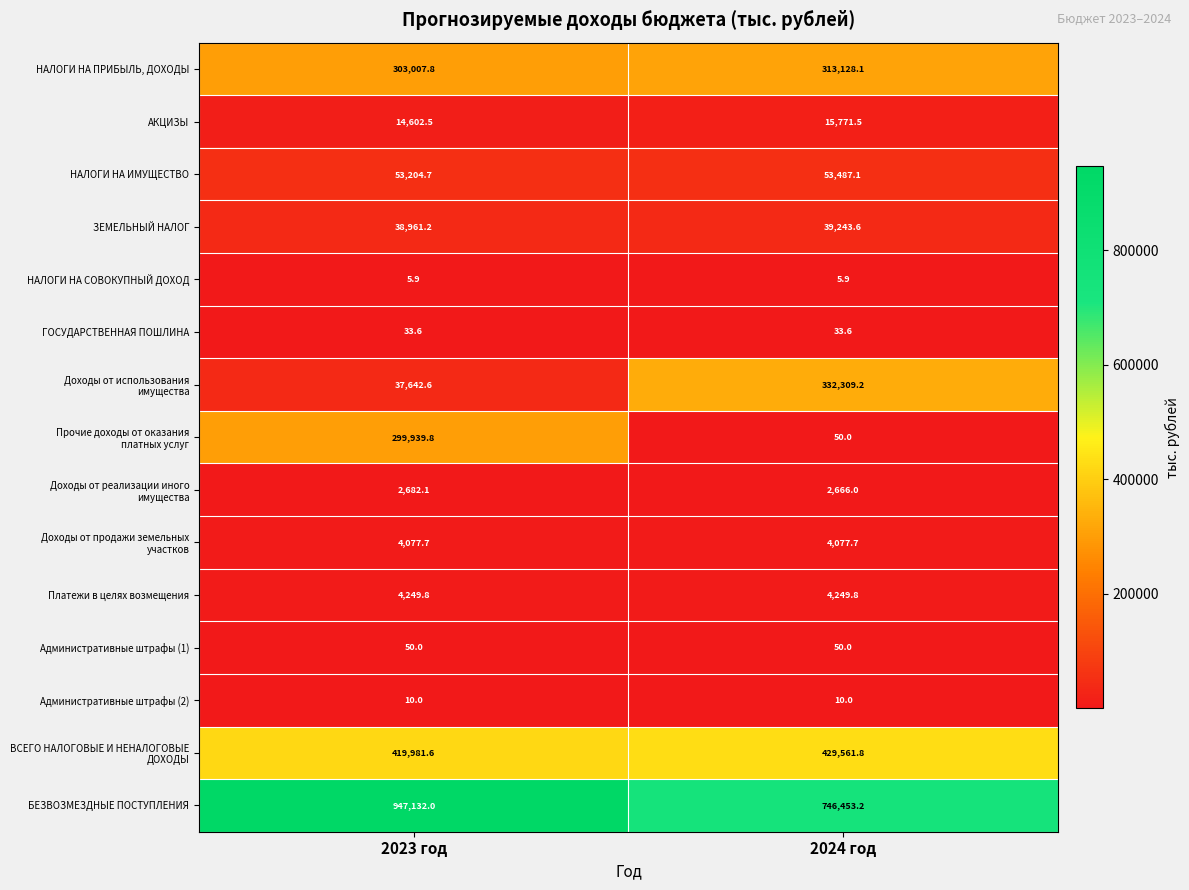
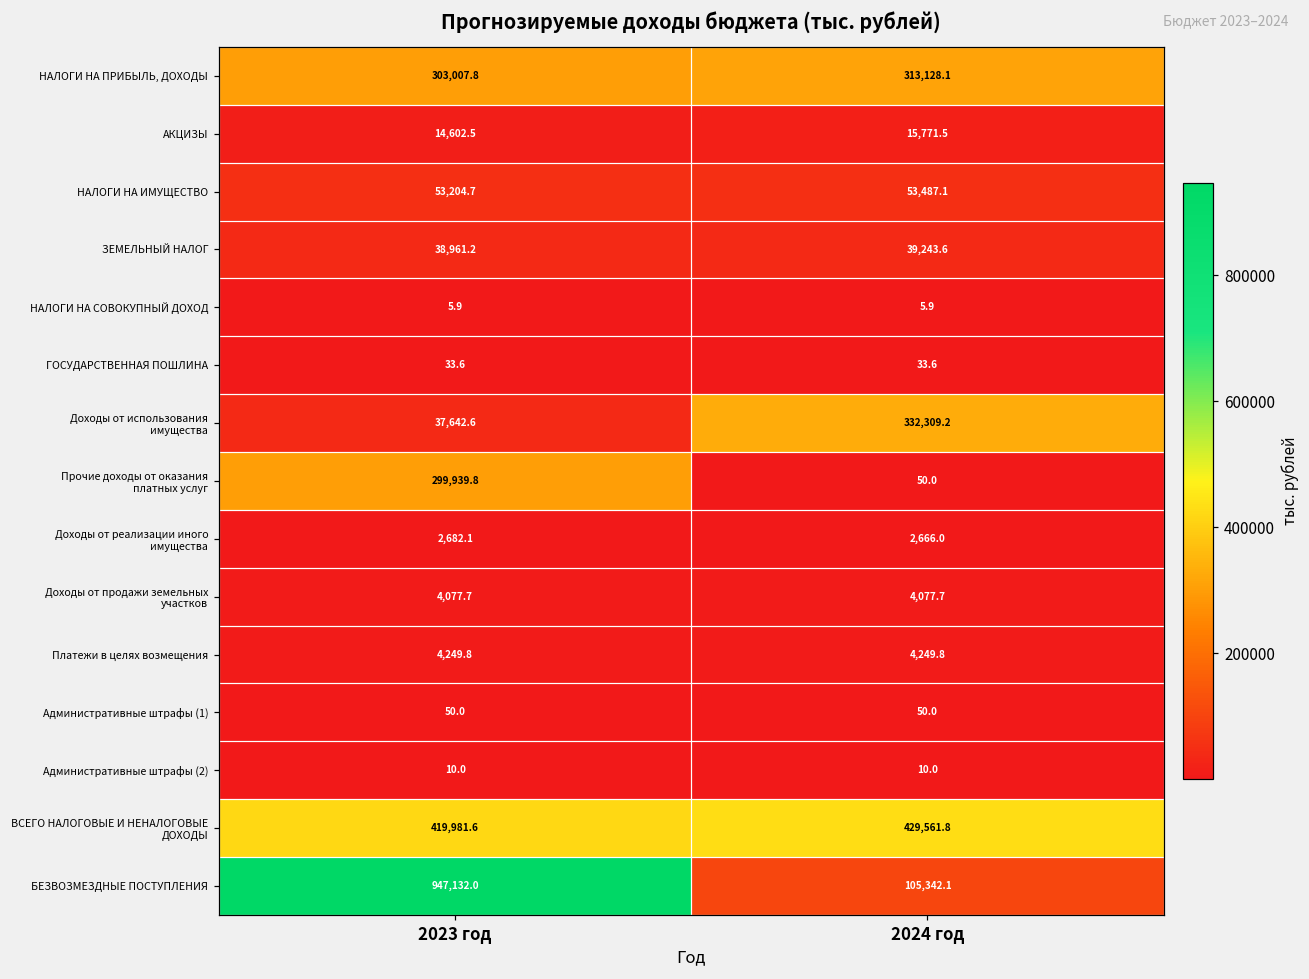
  {
    "НАЛОГИ НА ПРИБЫЛЬ, ДОХОДЫ": {
      "2023 год": "303,007.8",
      "2024 год": "313,128.1"
    },
    "АКЦИЗЫ": {
      "2023 год": "14,602.5",
      "2024 год": "15,771.5"
    },
    "НАЛОГИ НА ИМУЩЕСТВО": {
      "2023 год": "53,204.7",
      "2024 год": "53,487.1"
    },
    "ЗЕМЕЛЬНЫЙ НАЛОГ": {
      "2023 год": "38,961.2",
      "2024 год": "39,243.6"
    },
    "НАЛОГИ НА СОВОКУПНЫЙ ДОХОД": {
      "2023 год": "5.9",
      "2024 год": "5.9"
    },
    "ГОСУДАРСТВЕННАЯ ПОШЛИНА": {
      "2023 год": "33.6",
      "2024 год": "33.6"
    },
    "Доходы от использования имущества": {
      "2023 год": "37,642.6",
      "2024 год": "332,309.2"
    },
    "Прочие доходы от оказания платных услуг": {
      "2023 год": "299,939.8",
      "2024 год": "50.0"
    },
    "Доходы от реализации иного имущества": {
      "2023 год": "2,682.1",
      "2024 год": "2,666.0"
    },
    "Доходы от продажи земельных участков": {
      "2023 год": "4,077.7",
      "2024 год": "4,077.7"
    },
    "Платежи в целях возмещения": {
      "2023 год": "4,249.8",
      "2024 год": "4,249.8"
    },
    "Административные штрафы (1)": {
      "2023 год": "50.0",
      "2024 год": "50.0"
    },
    "Административные штрафы (2)": {
      "2023 год": "10.0",
      "2024 год": "10.0"
    },
    "ВСЕГО НАЛОГОВЫЕ И НЕНАЛОГОВЫЕ ДОХОДЫ": {
      "2023 год": "419,981.6",
      "2024 год": "429,561.8"
    },
    "БЕЗВОЗМЕЗДНЫЕ ПОСТУПЛЕНИЯ": {
      "2023 год": "947,132.0",
-     "2024 год": "746,453.2"
+     "2024 год": "105,342.1"
    }
  }
